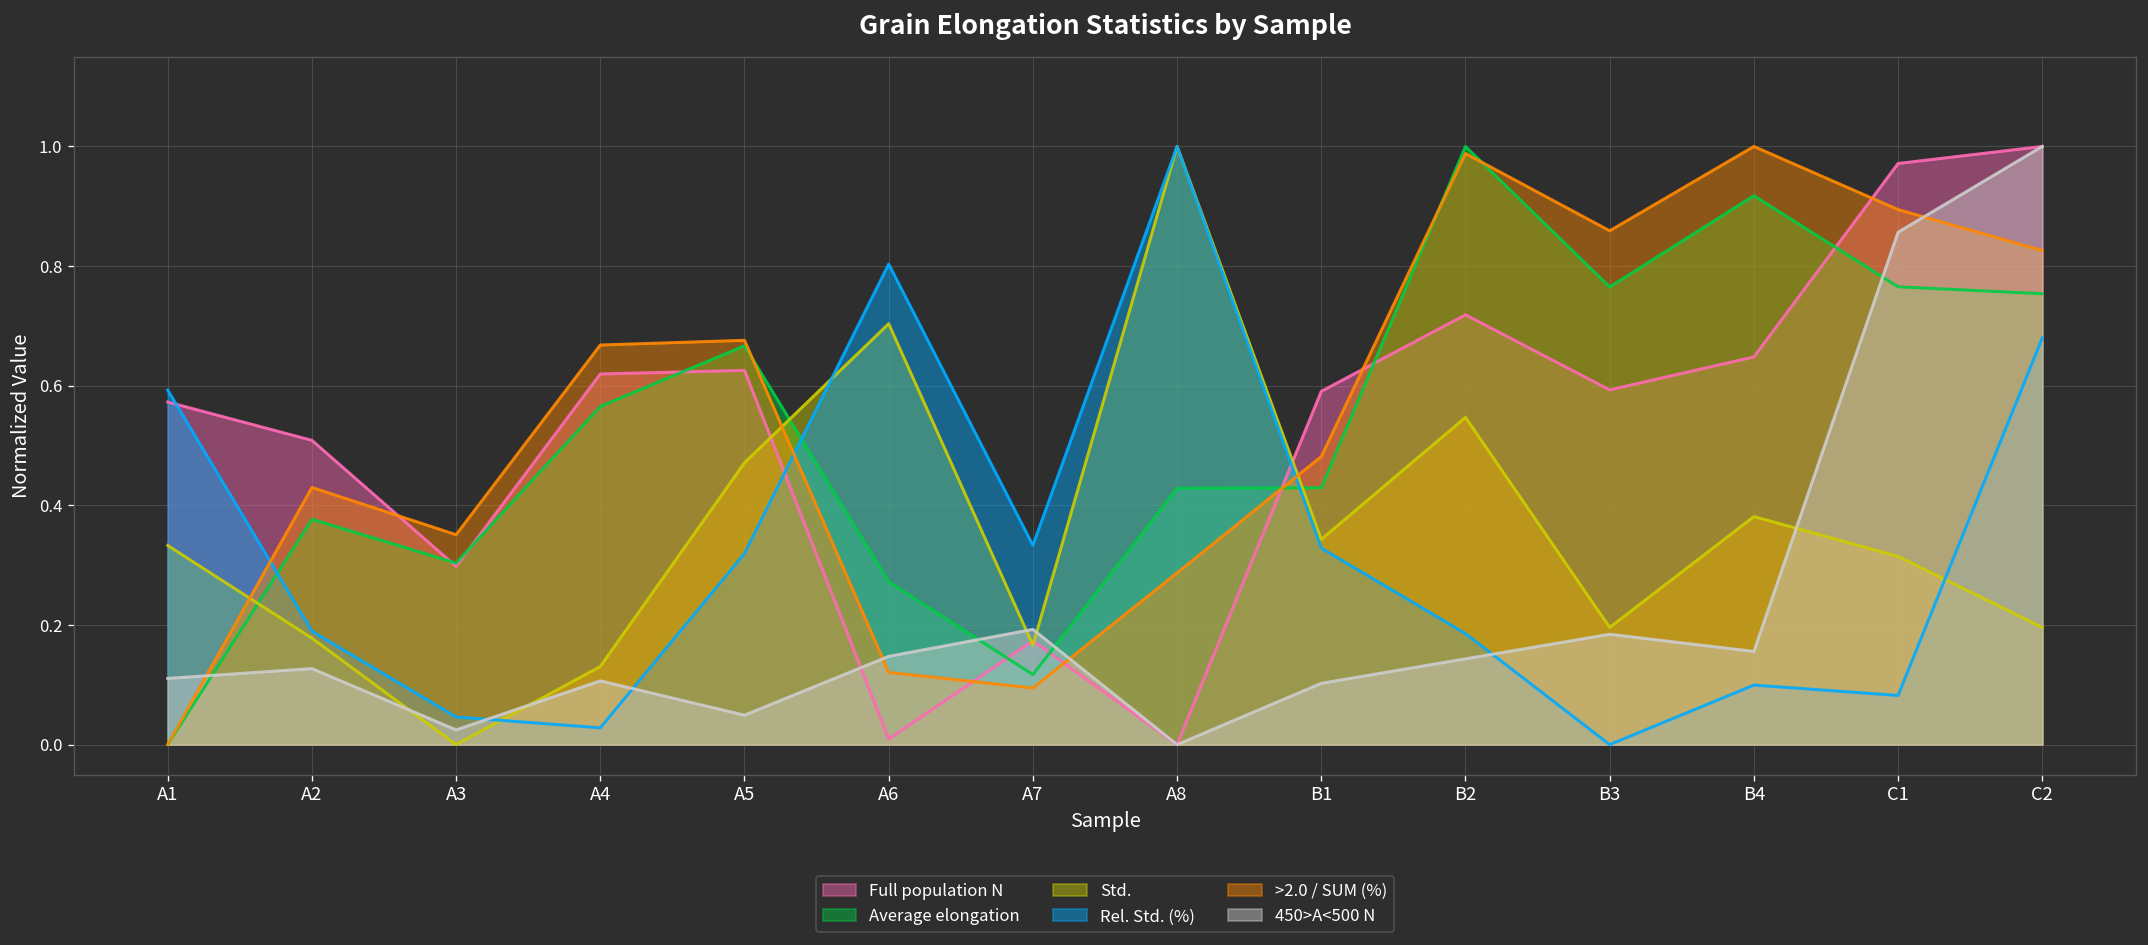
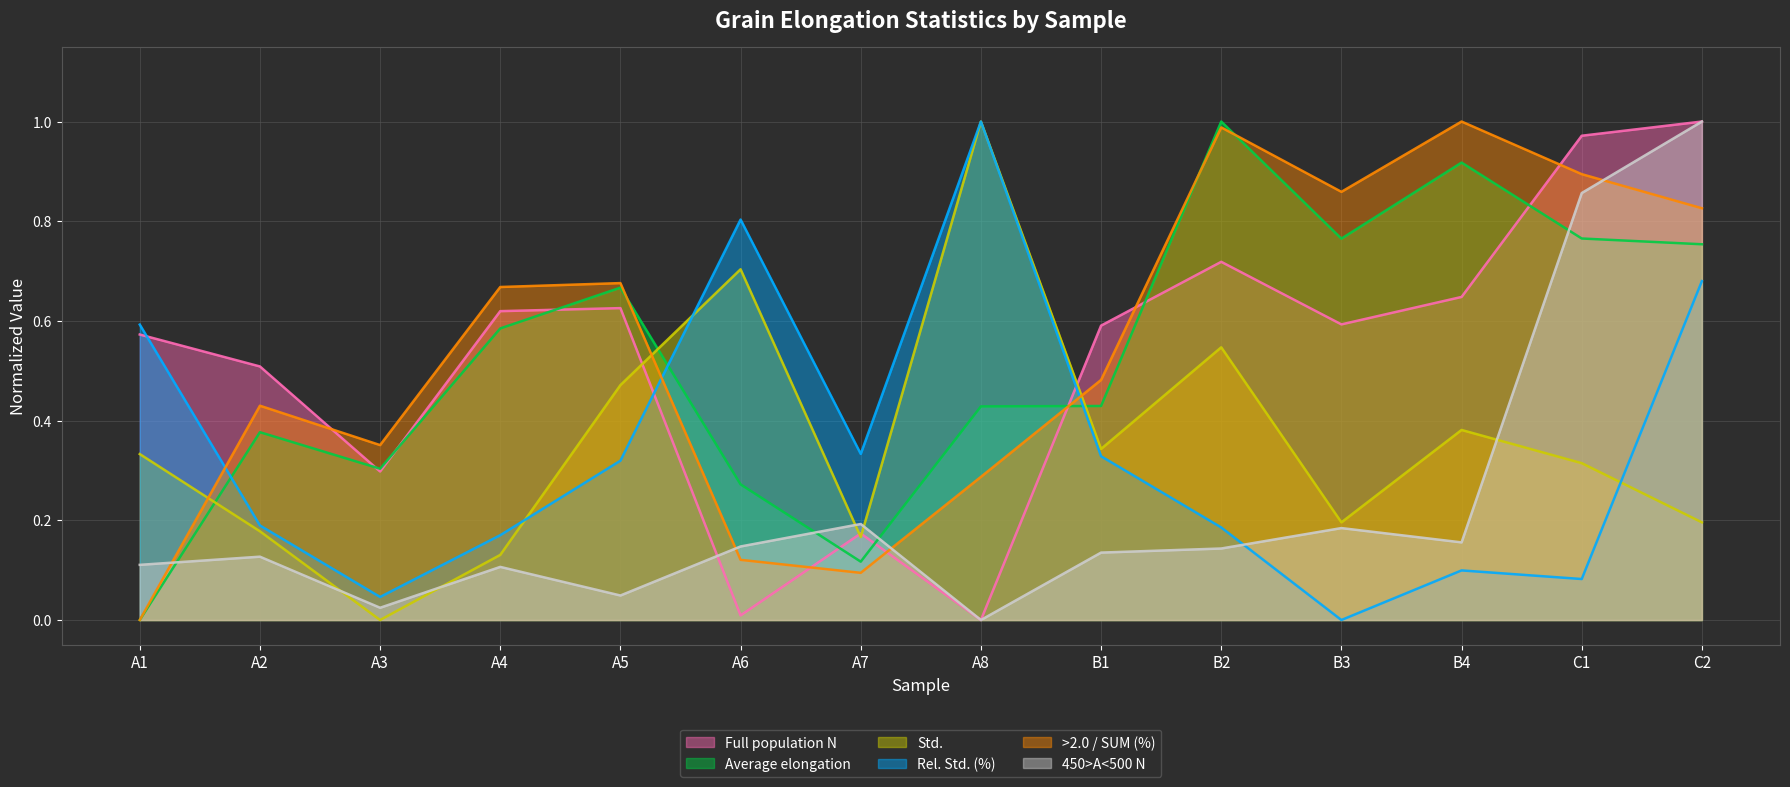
  {
    "Full population N": {
      "A1": 0.57,
      "A2": 0.51,
      "A3": 0.30,
      "A4": 0.62,
      "A5": 0.63,
      "A6": 0.01,
      "A7": 0.17,
      "B1": 0.59,
      "B2": 0.72,
      "B3": 0.59,
      "B4": 0.65,
      "C1": 0.97
    },
    "Average elongation": {
      "A2": 0.38,
      "A3": 0.30,
-     "A4": 0.57,
+     "A4": 0.58,
      "A5": 0.67,
      "A6": 0.27,
      "A7": 0.12,
      "A8": 0.43,
      "B1": 0.43,
      "B2": 1.00,
      "B3": 0.77,
      "B4": 0.92,
      "C1": 0.77,
      "C2": 0.75
    },
    "Rel. Std. (%)": {
      "A1": 0.59,
      "A2": 0.19,
      "A3": 0.05,
-     "A4": 0.03,
+     "A4": 0.17,
      "A5": 0.32,
      "A6": 0.80,
      "A7": 0.33,
      "B1": 0.33,
      "B2": 0.19,
      "B3": 0.00,
      "B4": 0.10,
      "C1": 0.08,
      "C2": 0.68
    },
    "450>A<500 N": {
      "A1": 0.11,
      "A2": 0.13,
      "A3": 0.02,
      "A4": 0.11,
      "A5": 0.05,
      "A6": 0.15,
      "A7": 0.19,
-     "B1": 0.10,
+     "B1": 0.14,
      "B2": 0.14,
      "B3": 0.18,
      "B4": 0.16,
      "C1": 0.86
    }
  }
